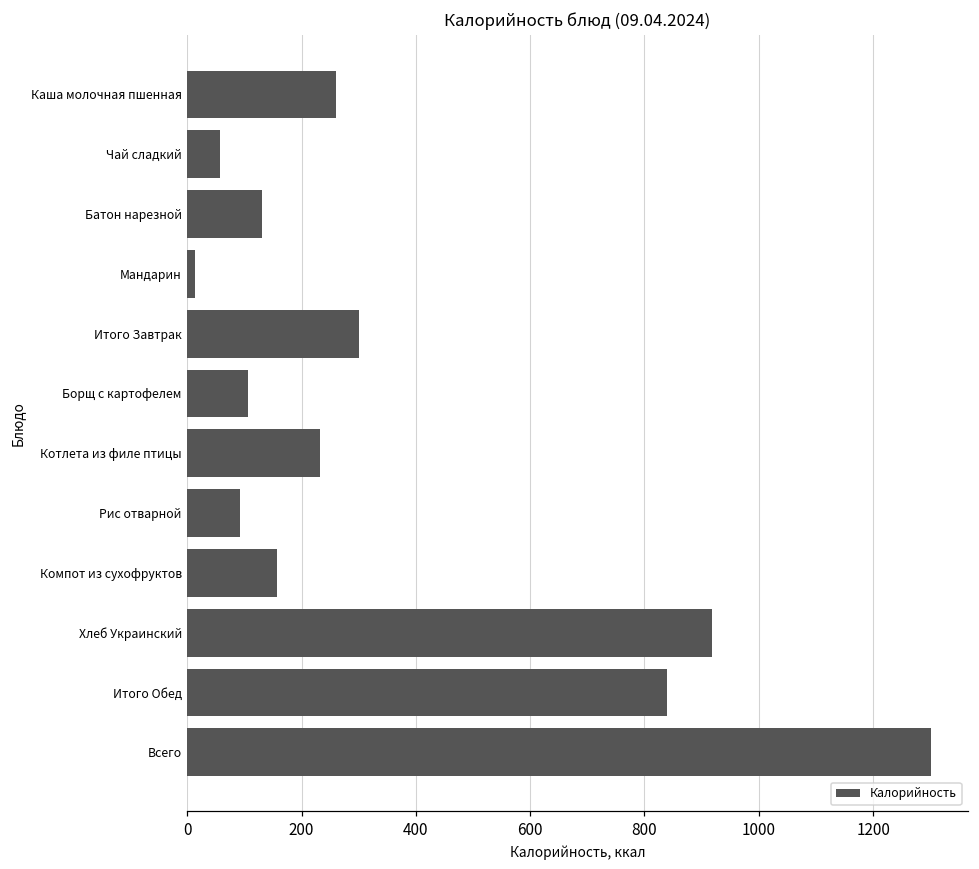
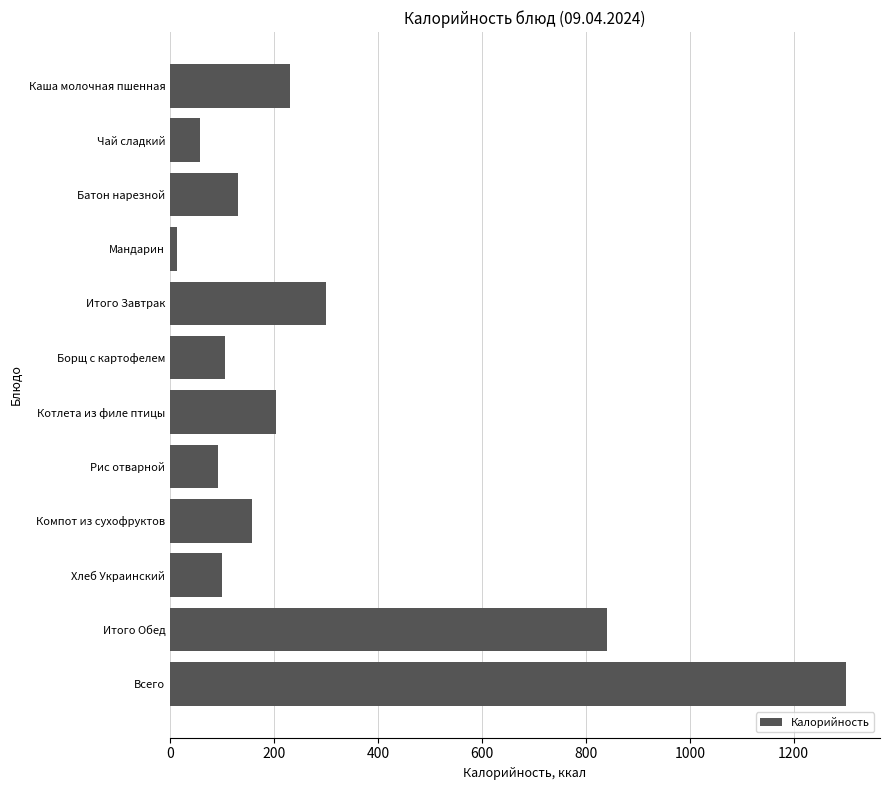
  {
-   "Каша молочная пшенная": 260,
+   "Каша молочная пшенная": 230,
    "Чай сладкий": 60,
    "Батон нарезной": 130,
    "Мандарин": 10,
    "Итого Завтрак": 300,
    "Борщ с картофелем": 110,
-   "Котлета из филе птицы": 230,
+   "Котлета из филе птицы": 200,
    "Рис отварной": 90,
    "Компот из сухофруктов": 160,
-   "Хлеб Украинский": 920,
+   "Хлеб Украинский": 100,
    "Итого Обед": 840,
    "Всего": 1300
  }
